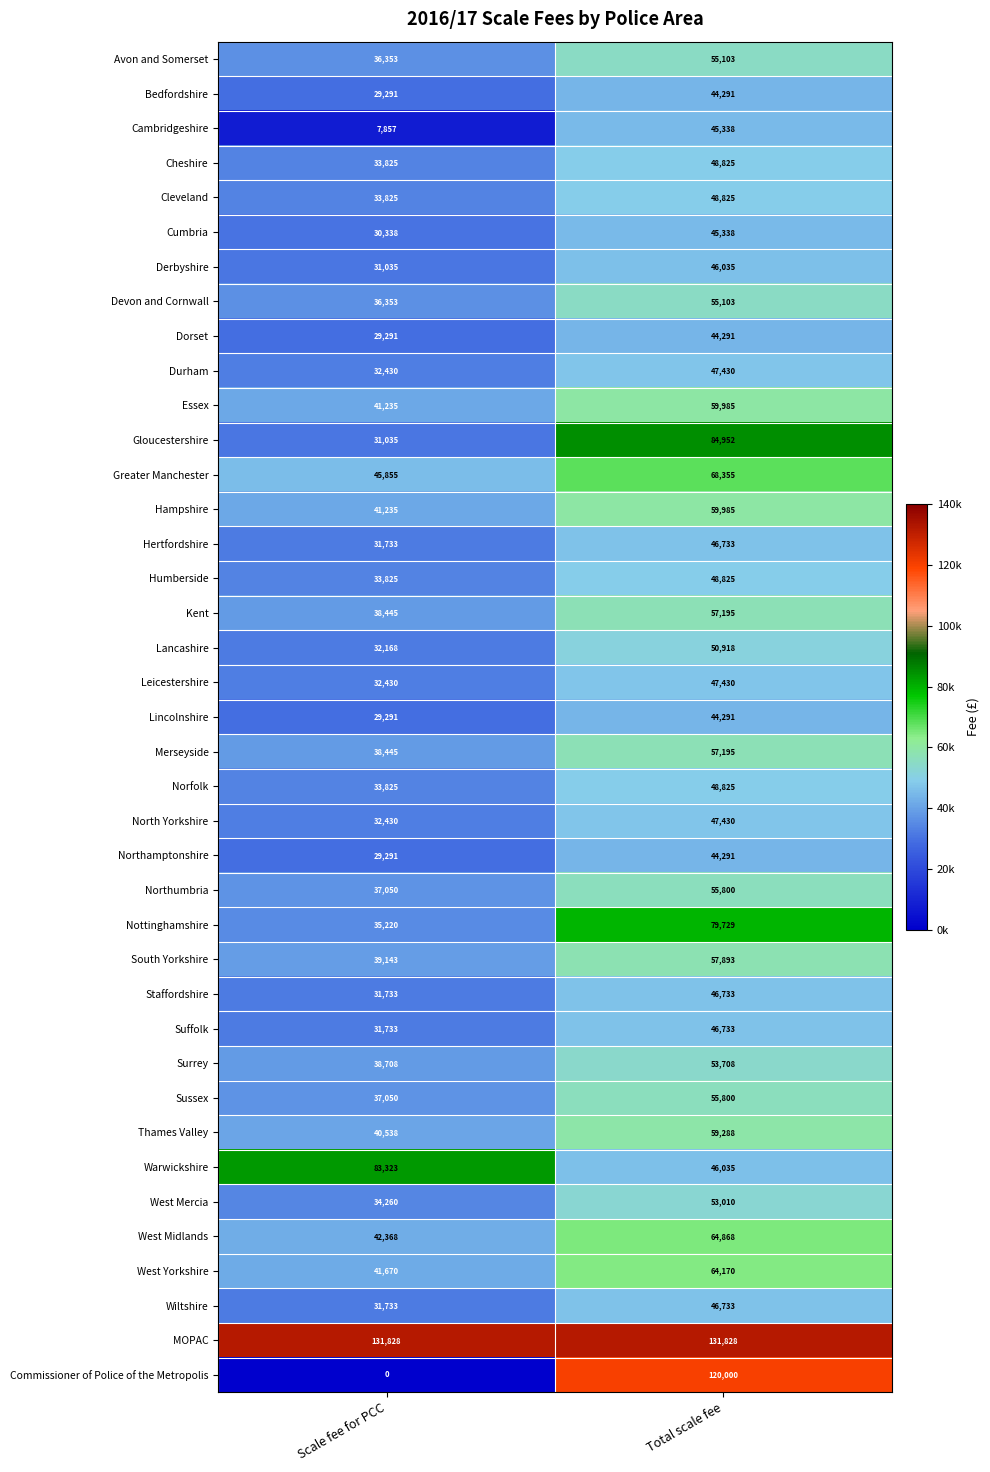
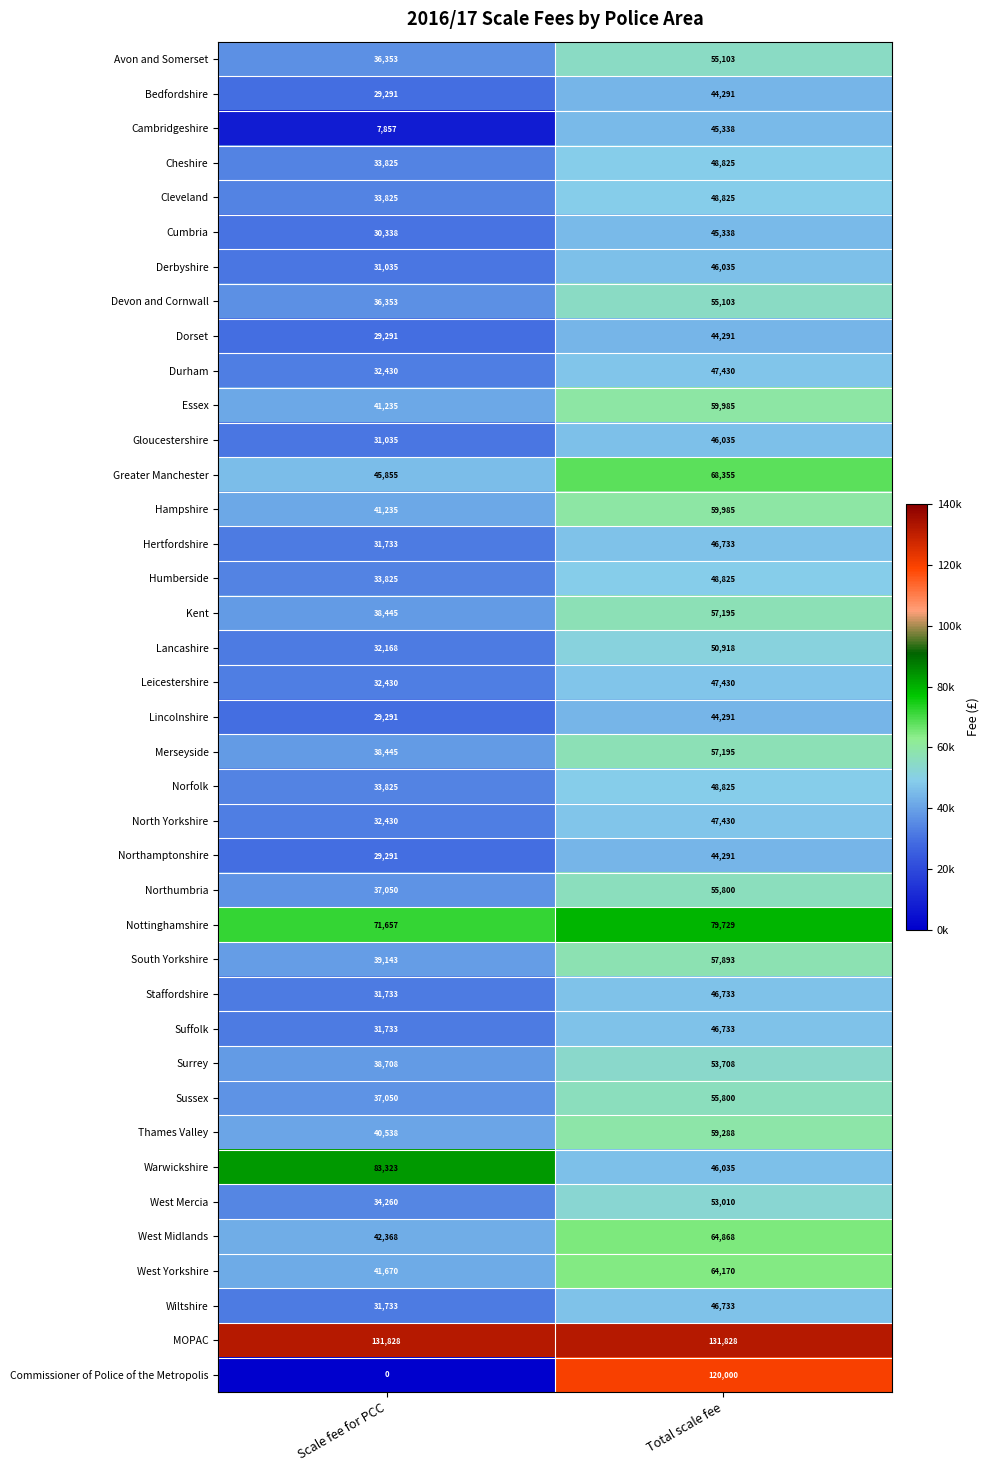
  {
    "Avon and Somerset": {
      "Scale fee for PCC": "36,353",
      "Total scale fee": "55,103"
    },
    "Bedfordshire": {
      "Scale fee for PCC": "29,291",
      "Total scale fee": "44,291"
    },
    "Cambridgeshire": {
      "Scale fee for PCC": "7,857",
      "Total scale fee": "45,338"
    },
    "Cheshire": {
      "Scale fee for PCC": "33,825",
      "Total scale fee": "48,825"
    },
    "Cleveland": {
      "Scale fee for PCC": "33,825",
      "Total scale fee": "48,825"
    },
    "Cumbria": {
      "Scale fee for PCC": "30,338",
      "Total scale fee": "45,338"
    },
    "Derbyshire": {
      "Scale fee for PCC": "31,035",
      "Total scale fee": "46,035"
    },
    "Devon and Cornwall": {
      "Scale fee for PCC": "36,353",
      "Total scale fee": "55,103"
    },
    "Dorset": {
      "Scale fee for PCC": "29,291",
      "Total scale fee": "44,291"
    },
    "Durham": {
      "Scale fee for PCC": "32,430",
      "Total scale fee": "47,430"
    },
    "Essex": {
      "Scale fee for PCC": "41,235",
      "Total scale fee": "59,985"
    },
    "Gloucestershire": {
      "Scale fee for PCC": "31,035",
-     "Total scale fee": "84,952"
+     "Total scale fee": "46,035"
    },
    "Greater Manchester": {
      "Scale fee for PCC": "45,855",
      "Total scale fee": "68,355"
    },
    "Hampshire": {
      "Scale fee for PCC": "41,235",
      "Total scale fee": "59,985"
    },
    "Hertfordshire": {
      "Scale fee for PCC": "31,733",
      "Total scale fee": "46,733"
    },
    "Humberside": {
      "Scale fee for PCC": "33,825",
      "Total scale fee": "48,825"
    },
    "Kent": {
      "Scale fee for PCC": "38,445",
      "Total scale fee": "57,195"
    },
    "Lancashire": {
      "Scale fee for PCC": "32,168",
      "Total scale fee": "50,918"
    },
    "Leicestershire": {
      "Scale fee for PCC": "32,430",
      "Total scale fee": "47,430"
    },
    "Lincolnshire": {
      "Scale fee for PCC": "29,291",
      "Total scale fee": "44,291"
    },
    "Merseyside": {
      "Scale fee for PCC": "38,445",
      "Total scale fee": "57,195"
    },
    "Norfolk": {
      "Scale fee for PCC": "33,825",
      "Total scale fee": "48,825"
    },
    "North Yorkshire": {
      "Scale fee for PCC": "32,430",
      "Total scale fee": "47,430"
    },
    "Northamptonshire": {
      "Scale fee for PCC": "29,291",
      "Total scale fee": "44,291"
    },
    "Northumbria": {
      "Scale fee for PCC": "37,050",
      "Total scale fee": "55,800"
    },
    "Nottinghamshire": {
-     "Scale fee for PCC": "35,220",
+     "Scale fee for PCC": "71,657",
      "Total scale fee": "79,729"
    },
    "South Yorkshire": {
      "Scale fee for PCC": "39,143",
      "Total scale fee": "57,893"
    },
    "Staffordshire": {
      "Scale fee for PCC": "31,733",
      "Total scale fee": "46,733"
    },
    "Suffolk": {
      "Scale fee for PCC": "31,733",
      "Total scale fee": "46,733"
    },
    "Surrey": {
      "Scale fee for PCC": "38,708",
      "Total scale fee": "53,708"
    },
    "Sussex": {
      "Scale fee for PCC": "37,050",
      "Total scale fee": "55,800"
    },
    "Thames Valley": {
      "Scale fee for PCC": "40,538",
      "Total scale fee": "59,288"
    },
    "Warwickshire": {
      "Scale fee for PCC": "83,323",
      "Total scale fee": "46,035"
    },
    "West Mercia": {
      "Scale fee for PCC": "34,260",
      "Total scale fee": "53,010"
    },
    "West Midlands": {
      "Scale fee for PCC": "42,368",
      "Total scale fee": "64,868"
    },
    "West Yorkshire": {
      "Scale fee for PCC": "41,670",
      "Total scale fee": "64,170"
    },
    "Wiltshire": {
      "Scale fee for PCC": "31,733",
      "Total scale fee": "46,733"
    },
    "MOPAC": {
      "Scale fee for PCC": "131,828",
      "Total scale fee": "131,828"
    },
    "Commissioner of Police of the Metropolis": {
      "Scale fee for PCC": "0",
      "Total scale fee": "120,000"
    }
  }
